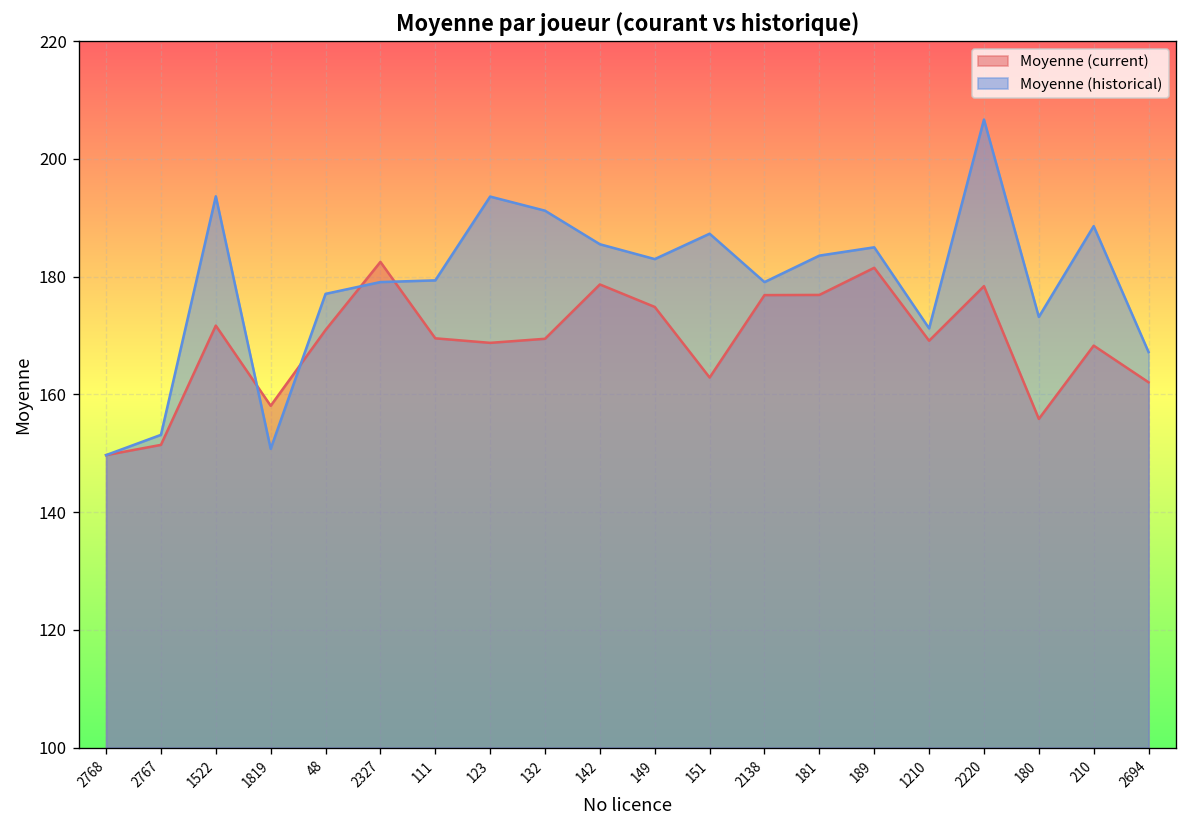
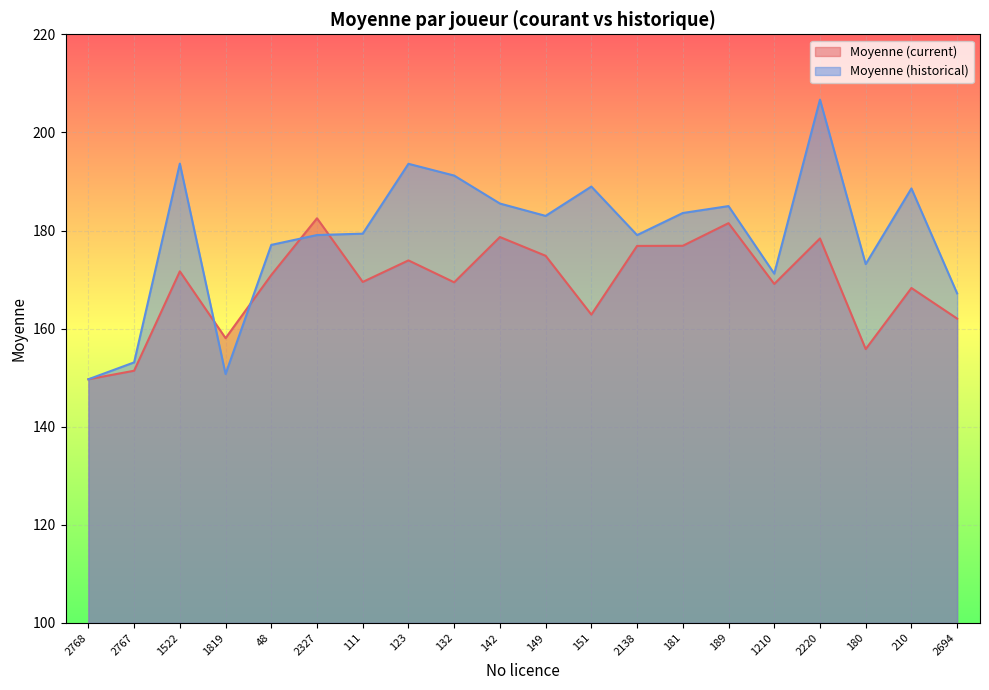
  {
    "Moyenne (current)": {
      "2767": 151,
      "1522": 172,
      "1819": 158,
      "48": 171,
      "2327": 183,
      "111": 170,
-     "123": 169,
+     "123": 174,
      "132": 169,
      "142": 179,
      "149": 175,
      "151": 163,
      "2138": 177,
      "181": 177,
      "189": 182,
      "1210": 169,
      "2220": 178,
      "180": 156,
      "210": 168,
      "2694": 162
    },
    "Moyenne (historical)": {
      "2767": 153,
      "1522": 194,
      "1819": 151,
      "48": 177,
      "2327": 179,
      "111": 179,
      "123": 194,
      "132": 191,
      "142": 186,
      "149": 183,
-     "151": 187,
+     "151": 189,
      "2138": 179,
      "181": 184,
      "189": 185,
      "1210": 171,
      "2220": 207,
      "180": 173,
      "210": 189,
      "2694": 167
    }
  }
